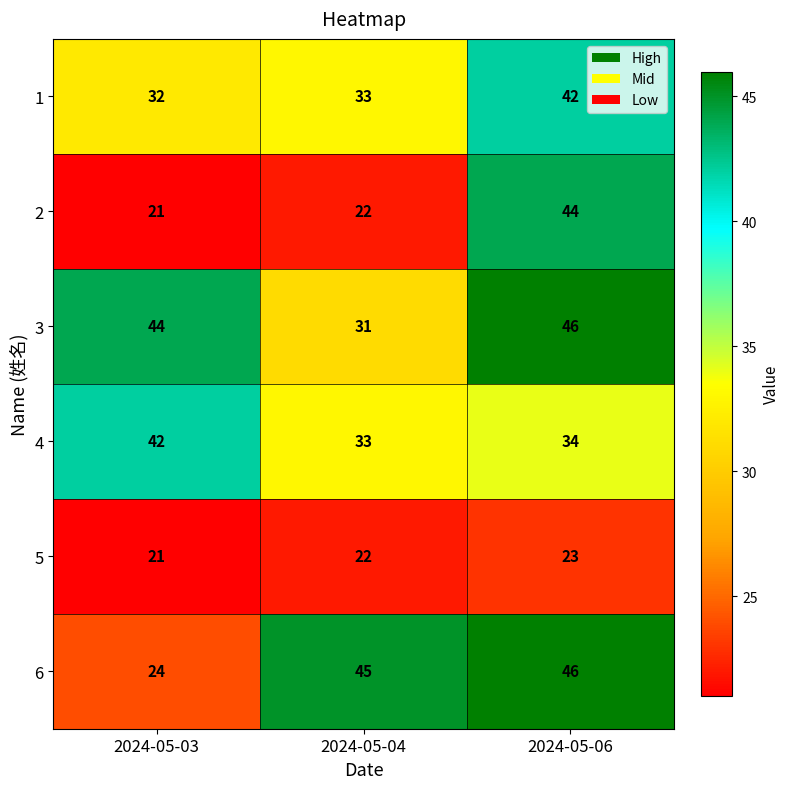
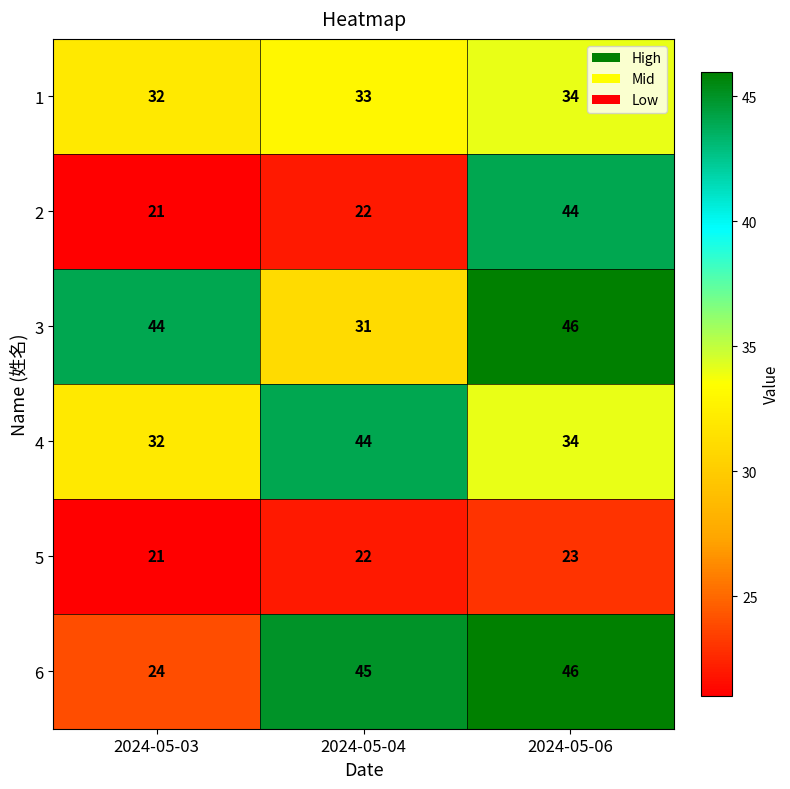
  {
    "1": {
      "2024-05-03": 32,
      "2024-05-04": 33,
-     "2024-05-06": 42
+     "2024-05-06": 34
    },
    "2": {
      "2024-05-03": 21,
      "2024-05-04": 22,
      "2024-05-06": 44
    },
    "3": {
      "2024-05-03": 44,
      "2024-05-04": 31,
      "2024-05-06": 46
    },
    "4": {
-     "2024-05-03": 42,
-     "2024-05-04": 33,
+     "2024-05-03": 32,
+     "2024-05-04": 44,
      "2024-05-06": 34
    },
    "5": {
      "2024-05-03": 21,
      "2024-05-04": 22,
      "2024-05-06": 23
    },
    "6": {
      "2024-05-03": 24,
      "2024-05-04": 45,
      "2024-05-06": 46
    }
  }
